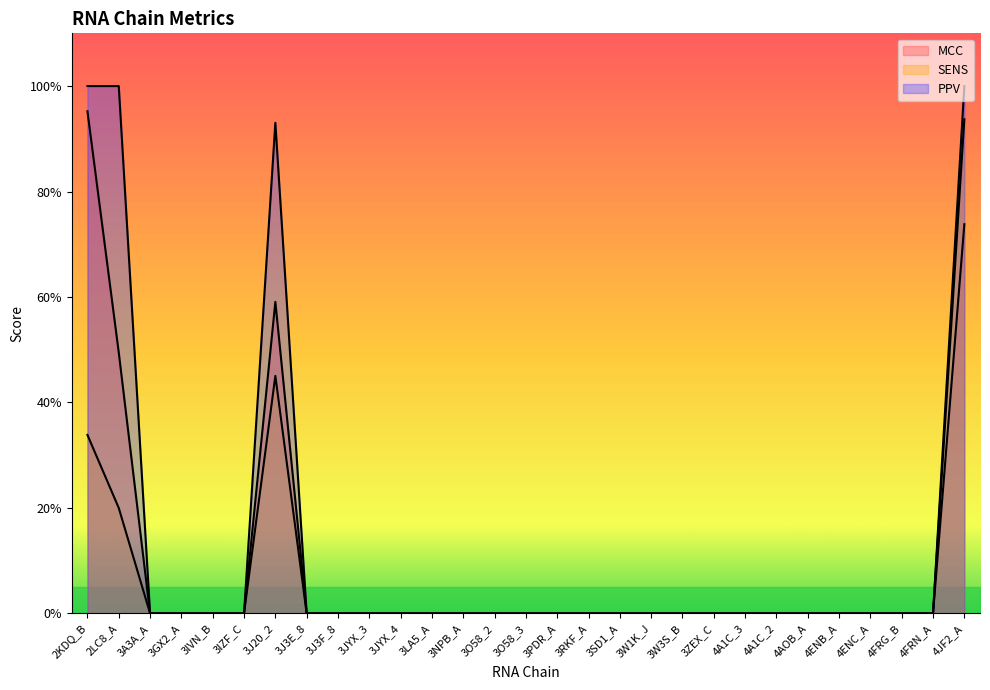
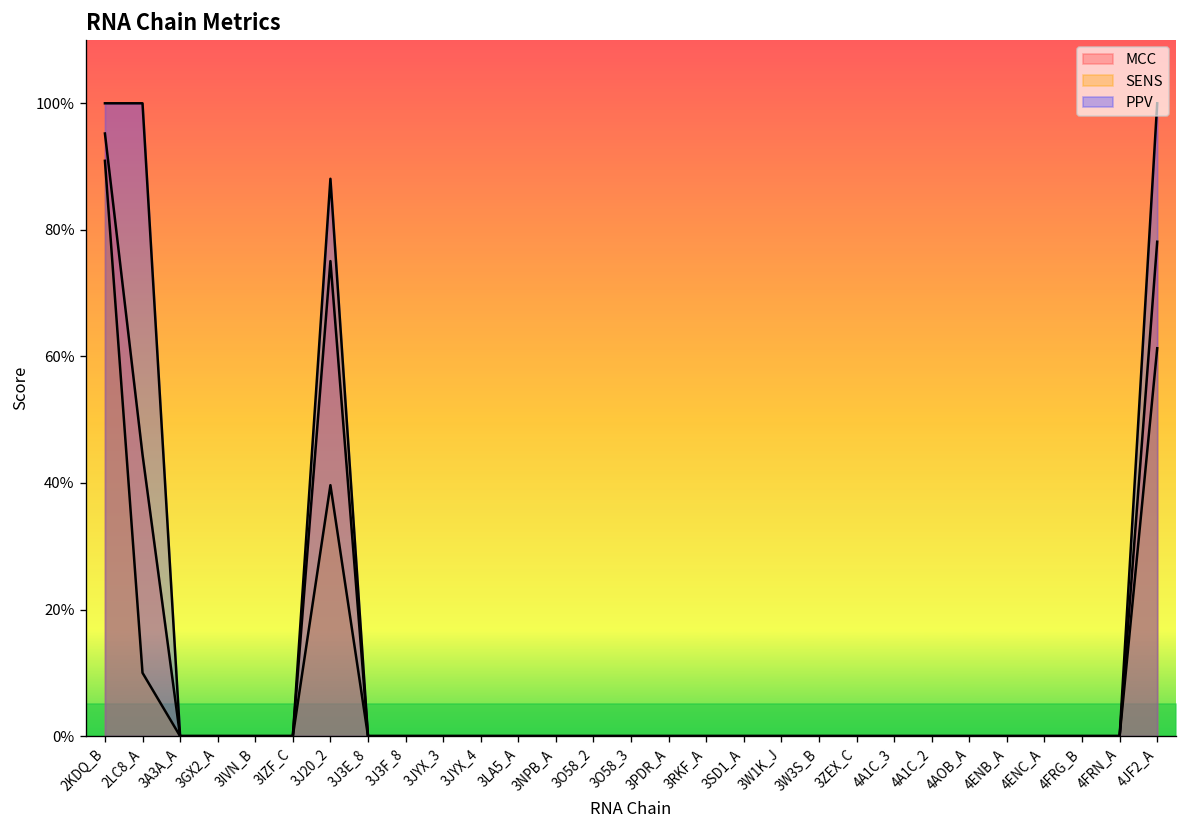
  {
    "MCC": {
      "2KDQ_B": "95%",
-     "2LC8_A": "49%",
-     "3J20_2": "59%",
-     "4JF2_A": "74%"
+     "2LC8_A": "44%",
+     "3J20_2": "75%",
+     "4JF2_A": "78%"
    },
    "SENS": {
-     "2KDQ_B": "34%",
-     "2LC8_A": "20%",
-     "3J20_2": "45%",
-     "4JF2_A": "94%"
+     "2KDQ_B": "91%",
+     "2LC8_A": "10%",
+     "3J20_2": "40%",
+     "4JF2_A": "61%"
    },
    "PPV": {
      "2KDQ_B": "100%",
      "2LC8_A": "100%",
-     "3J20_2": "93%"
+     "3J20_2": "88%"
    }
  }
